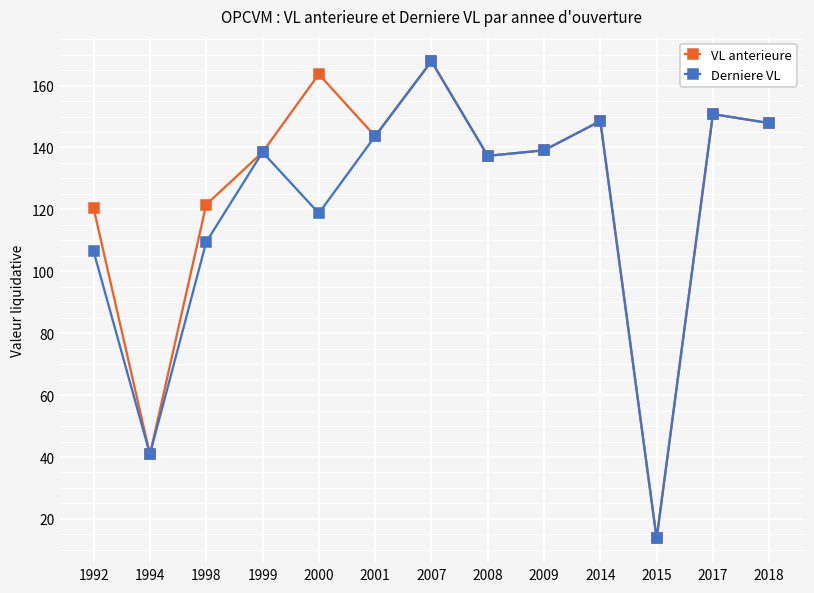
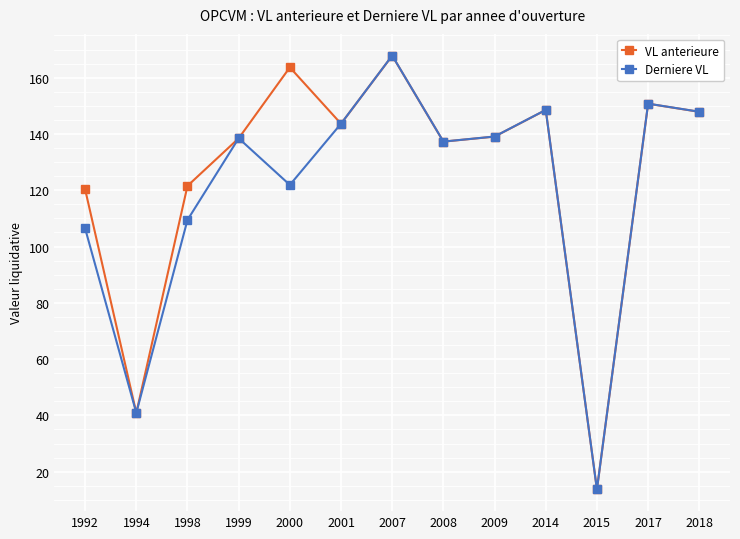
  {
    "VL anterieure": {
      "1992": 120,
      "1998": 122,
      "2000": 164
    },
    "Derniere VL": {
      "1992": 106,
      "1998": 109,
-     "2000": 119
+     "2000": 122
    }
  }
